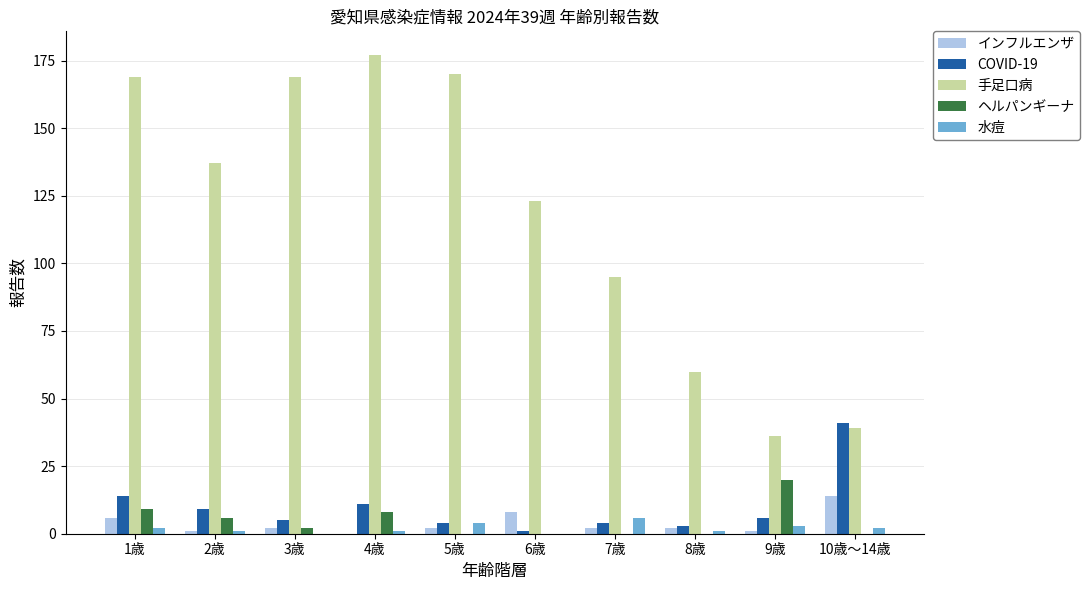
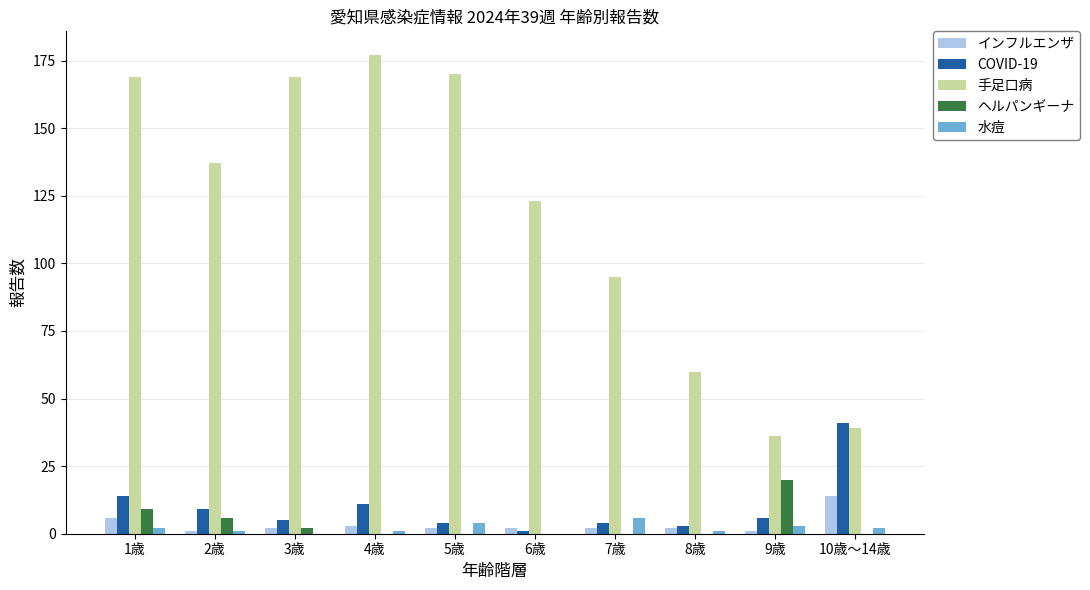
  {
    "インフルエンザ": {
      "1歳": 6,
      "2歳": 1,
      "3歳": 2,
-     "4歳": 0,
+     "4歳": 3,
      "5歳": 2,
-     "6歳": 8,
+     "6歳": 2,
      "7歳": 2,
      "8歳": 2,
      "9歳": 1,
      "10歳～14歳": 14
    },
    "COVID-19": {
      "1歳": 14,
      "2歳": 9,
      "3歳": 5,
      "4歳": 11,
      "5歳": 4,
      "6歳": 1,
      "7歳": 4,
      "8歳": 3,
      "9歳": 6,
      "10歳～14歳": 41
    },
    "手足口病": {
      "1歳": 169,
      "2歳": 137,
      "3歳": 169,
      "4歳": 177,
      "5歳": 170,
      "6歳": 123,
      "7歳": 95,
      "8歳": 60,
      "9歳": 36,
      "10歳～14歳": 39
    },
    "ヘルパンギーナ": {
      "1歳": 9,
      "2歳": 6,
      "3歳": 2,
-     "4歳": 8,
+     "4歳": 0,
      "5歳": 0,
      "6歳": 0,
      "7歳": 0,
      "8歳": 0,
      "9歳": 20,
      "10歳～14歳": 0
    },
    "水痘": {
      "1歳": 2,
      "2歳": 1,
      "3歳": 0,
      "4歳": 1,
      "5歳": 4,
      "6歳": 0,
      "7歳": 6,
      "8歳": 1,
      "9歳": 3,
      "10歳～14歳": 2
    }
  }
